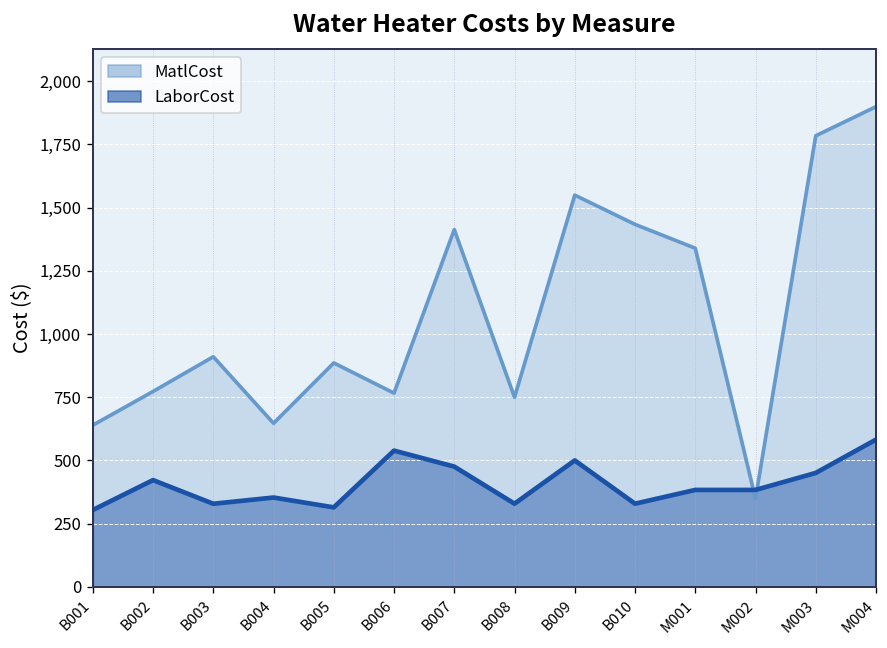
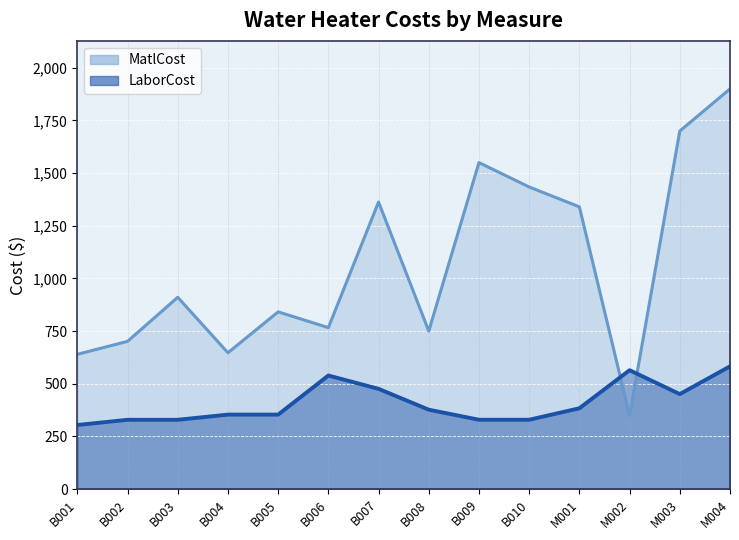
  {
    "MatlCost": {
      "B001": "640",
-     "B002": "770",
+     "B002": "700",
      "B003": "910",
      "B004": "650",
-     "B005": "890",
+     "B005": "840",
      "B006": "770",
-     "B007": "1,410",
+     "B007": "1,360",
      "B008": "750",
      "B009": "1,550",
      "B010": "1,430",
      "M001": "1,340",
      "M002": "350",
-     "M003": "1,780",
+     "M003": "1,700",
      "M004": "1,900"
    },
    "LaborCost": {
      "B001": "300",
-     "B002": "420",
+     "B002": "330",
      "B003": "330",
      "B004": "350",
-     "B005": "310",
+     "B005": "350",
      "B006": "540",
      "B007": "480",
-     "B008": "330",
-     "B009": "500",
+     "B008": "380",
+     "B009": "330",
      "B010": "330",
      "M001": "380",
-     "M002": "380",
+     "M002": "560",
      "M003": "450",
      "M004": "580"
    }
  }
